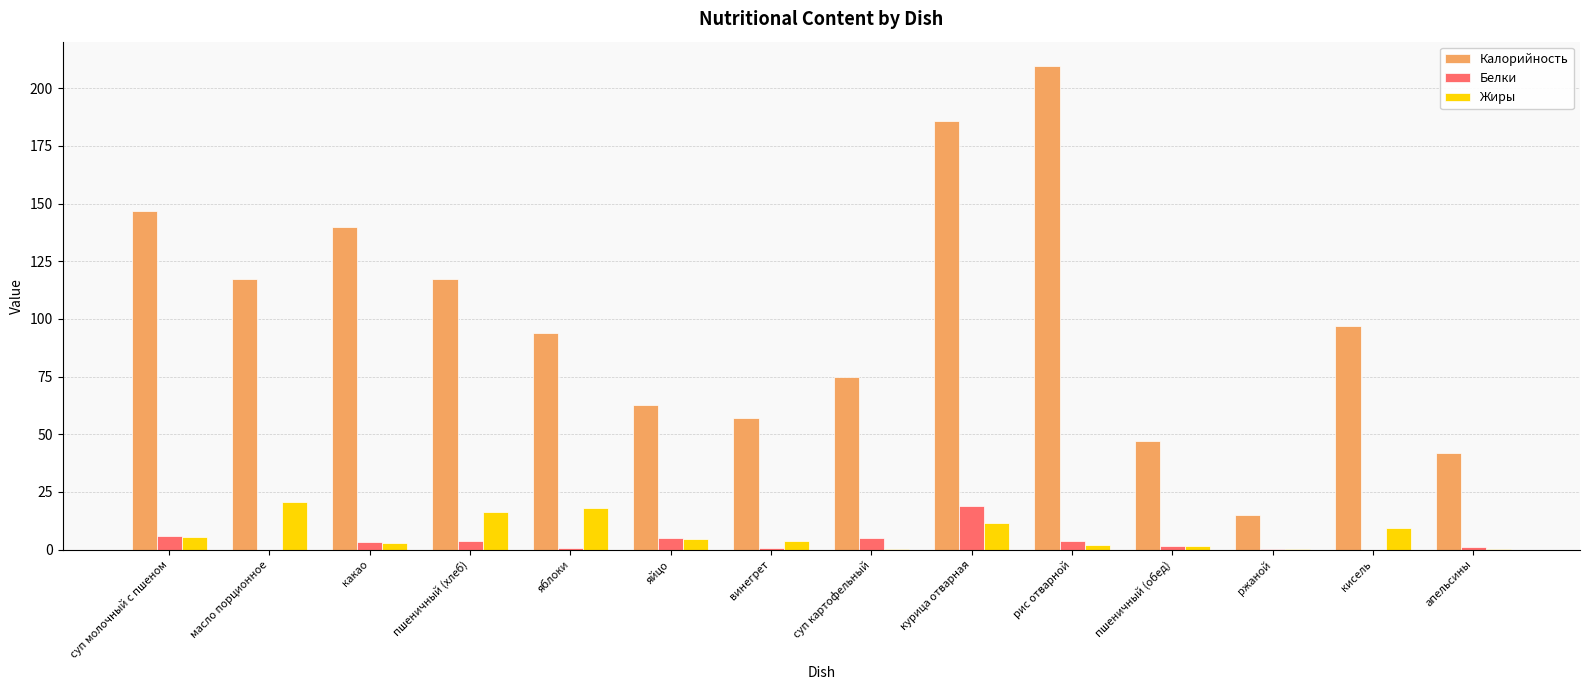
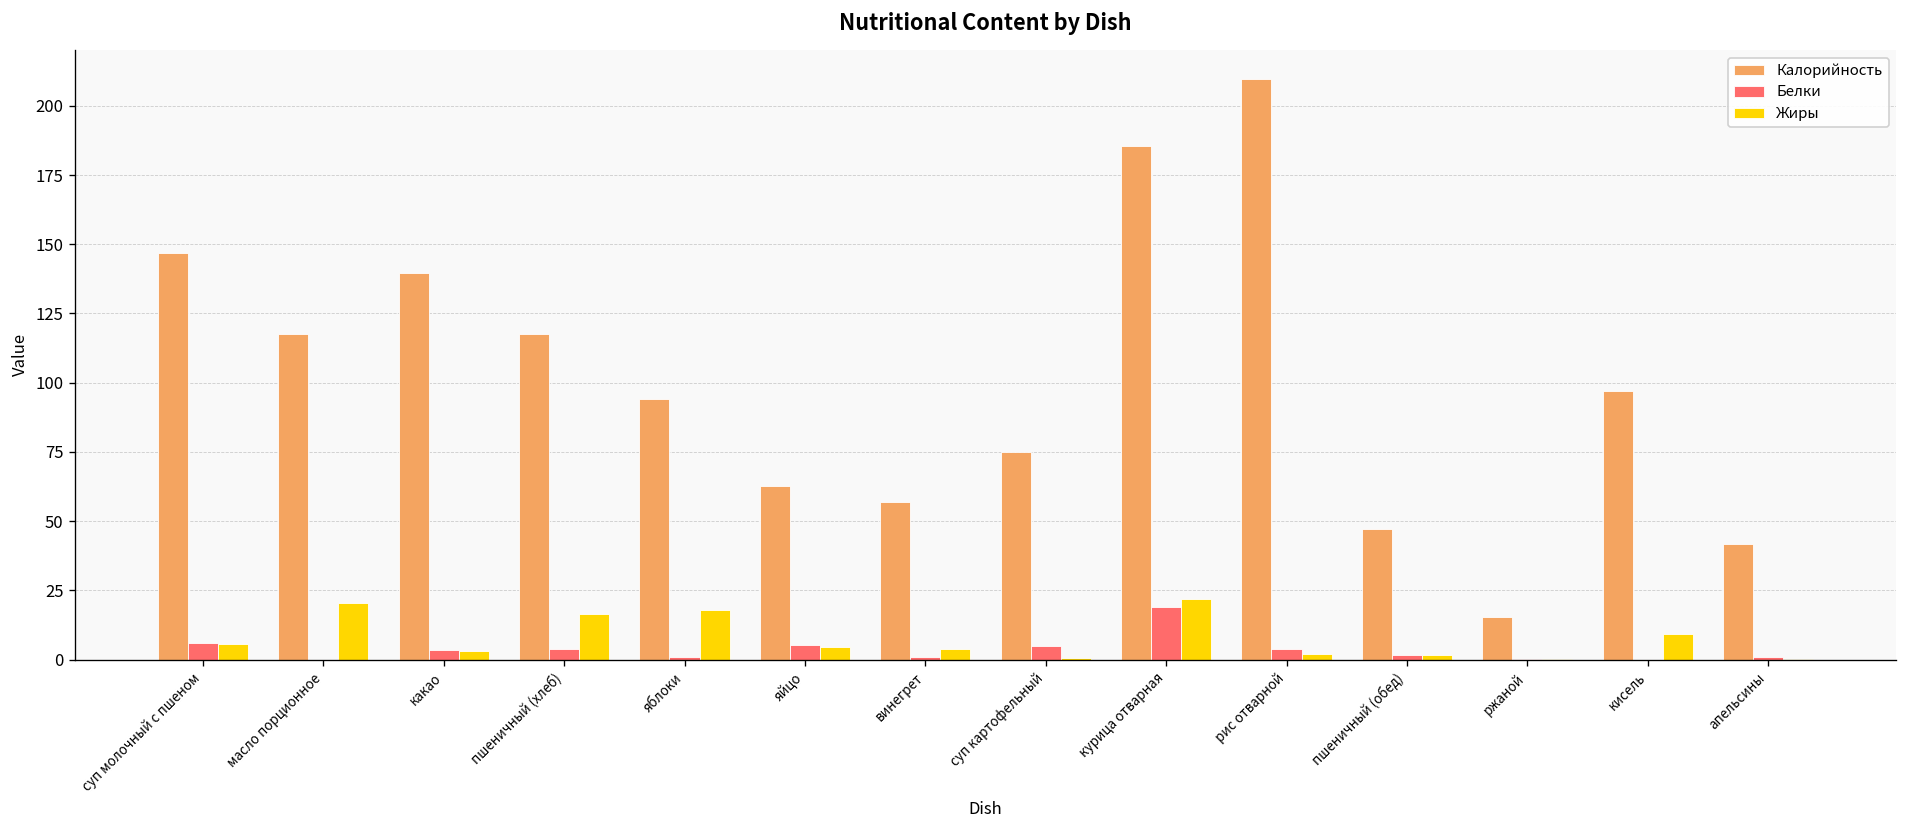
  {
    "Жиры": {
      "суп молочный с пшеном": 5,
      "масло порционное": 21,
      "какао": 3,
      "пшеничный (хлеб)": 16,
      "яблоки": 18,
      "яйцо": 5,
      "винегрет": 4,
-     "курица отварная": 12,
+     "курица отварная": 22,
      "рис отварной": 2,
      "пшеничный (обед)": 2,
      "кисель": 9
    }
  }
